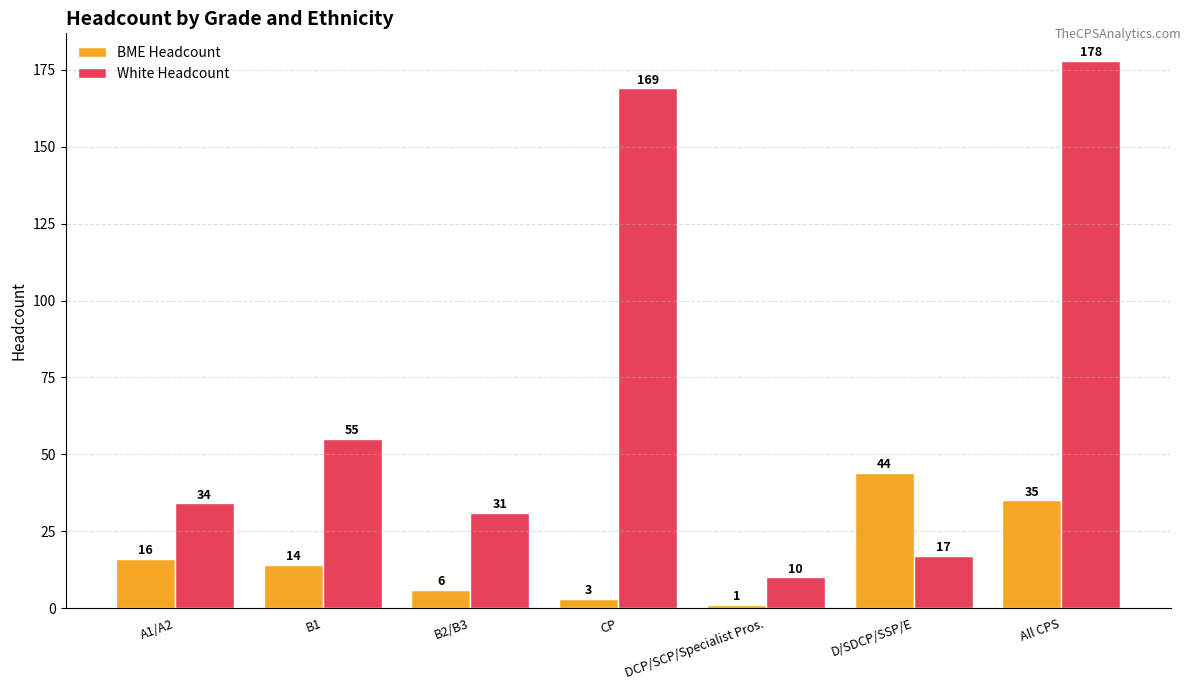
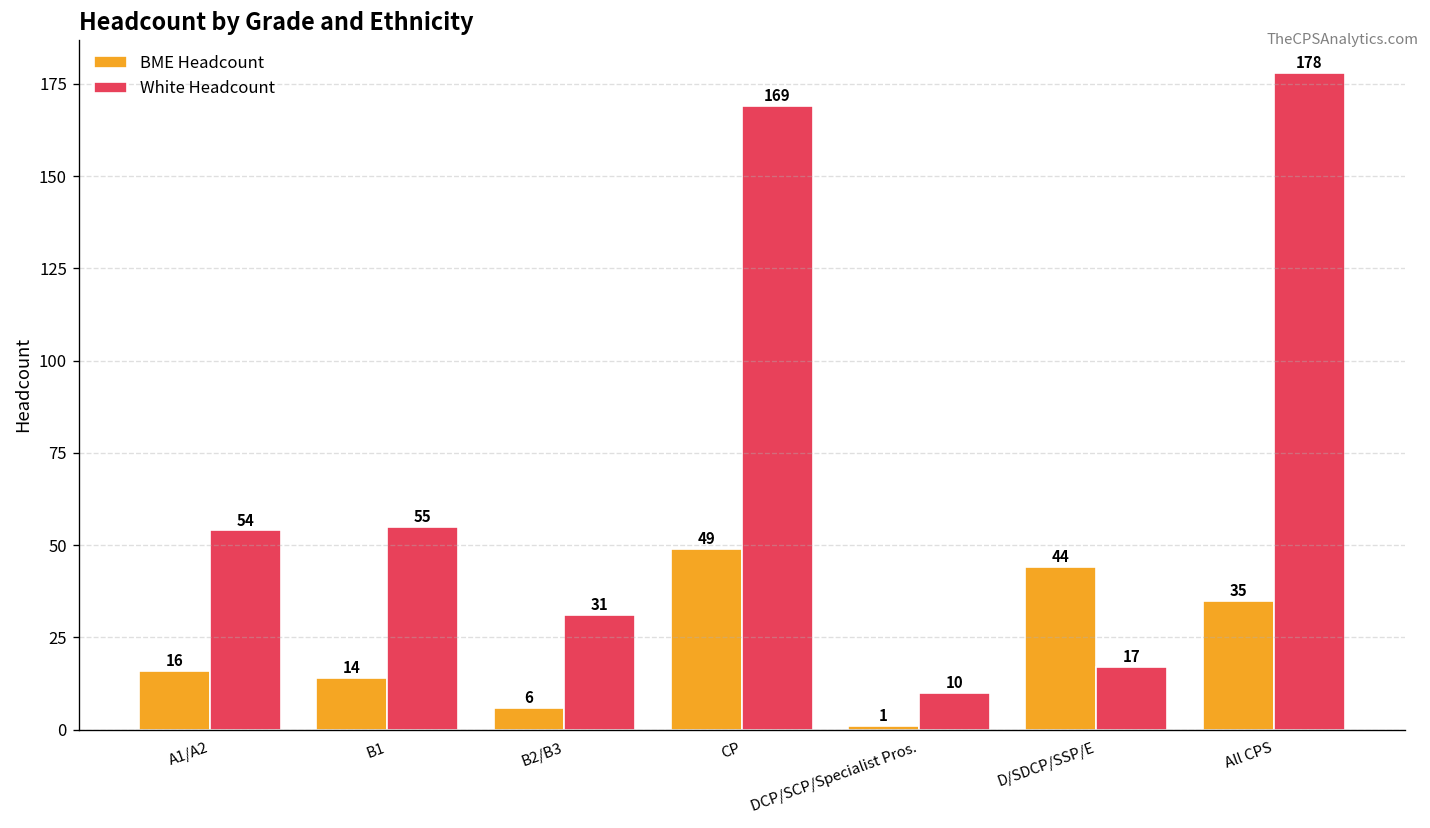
  {
    "BME Headcount": {
      "A1/A2": 16,
      "B1": 14,
      "B2/B3": 6,
-     "CP": 3,
+     "CP": 49,
      "DCP/SCP/Specialist Pros.": 1,
      "D/SDCP/SSP/E": 44,
      "All CPS": 35
    },
    "White Headcount": {
-     "A1/A2": 34,
+     "A1/A2": 54,
      "B1": 55,
      "B2/B3": 31,
      "CP": 169,
      "DCP/SCP/Specialist Pros.": 10,
      "D/SDCP/SSP/E": 17,
      "All CPS": 178
    }
  }
